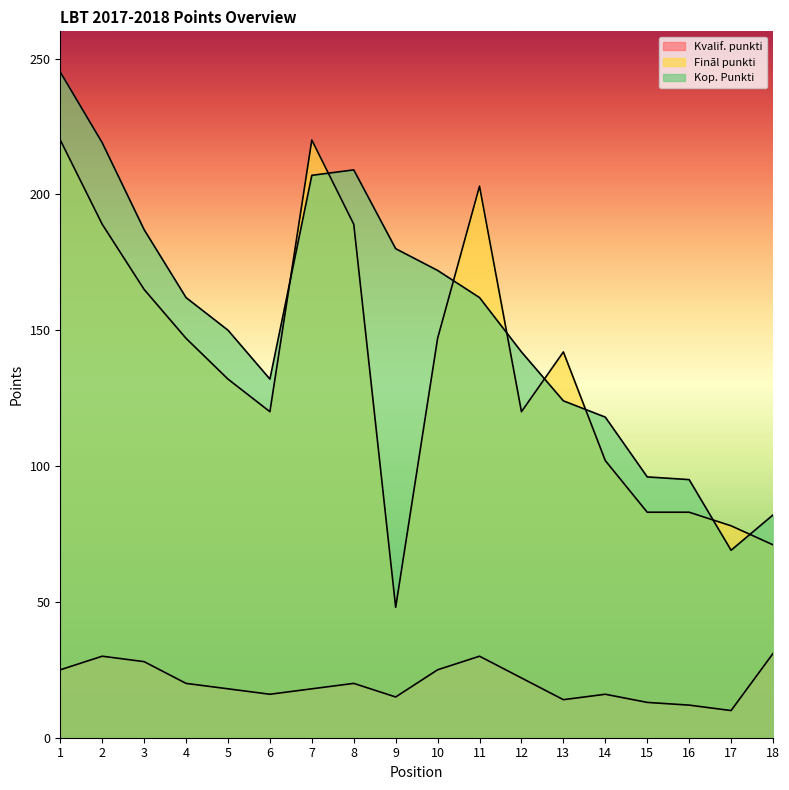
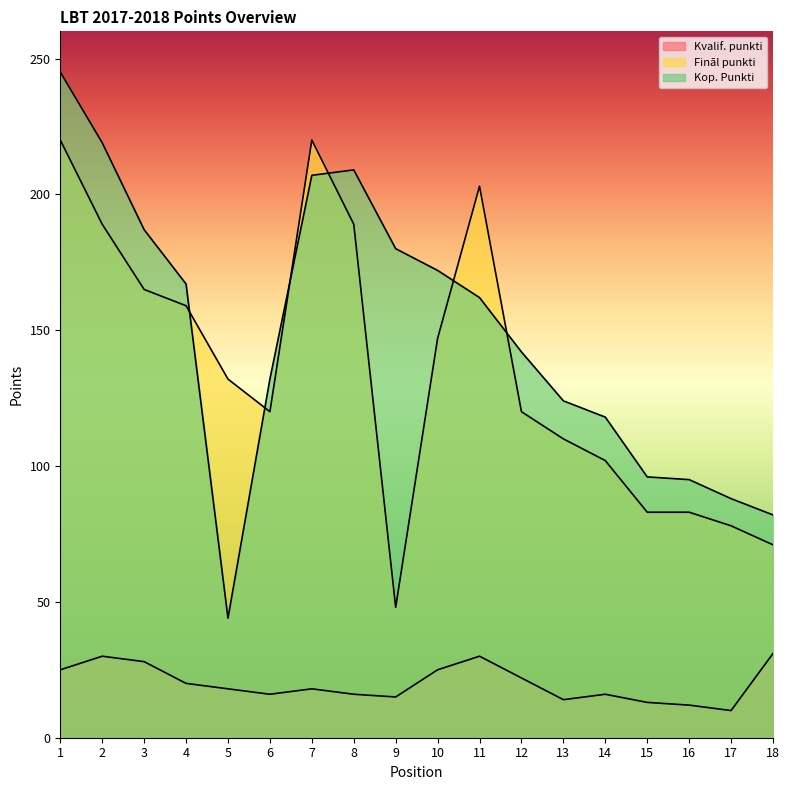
  {
    "Kvalif. punkti": {
      "1": 25,
      "2": 30,
      "3": 28,
      "4": 20,
      "5": 18,
      "6": 16,
      "7": 18,
-     "8": 20,
+     "8": 16,
      "9": 15,
      "10": 25,
      "11": 30,
      "12": 22,
      "13": 14,
      "14": 16,
      "15": 13,
      "16": 12,
      "17": 10,
      "18": 31
    },
    "Fināl punkti": {
      "1": 220,
      "2": 189,
      "3": 165,
-     "4": 147,
+     "4": 159,
      "5": 132,
      "6": 120,
      "7": 220,
      "8": 189,
      "9": 48,
      "10": 147,
      "11": 203,
      "12": 120,
-     "13": 142,
+     "13": 110,
      "14": 102,
      "15": 83,
      "16": 83,
      "17": 78,
      "18": 71
    },
    "Kop. Punkti": {
      "1": 245,
      "2": 219,
      "3": 187,
-     "4": 162,
-     "5": 150,
+     "4": 167,
+     "5": 44,
      "6": 132,
      "7": 207,
      "8": 209,
      "9": 180,
      "10": 172,
      "11": 162,
      "12": 142,
      "13": 124,
      "14": 118,
      "15": 96,
      "16": 95,
-     "17": 69,
+     "17": 88,
      "18": 82
    }
  }
